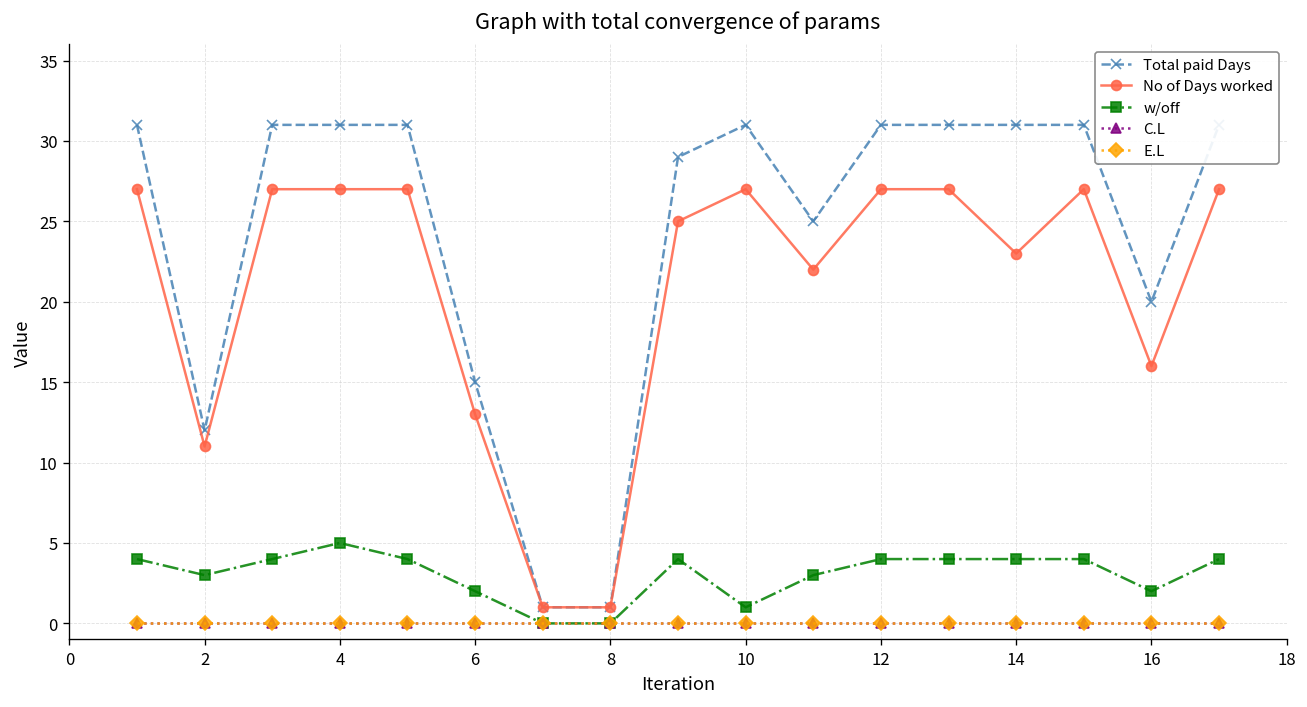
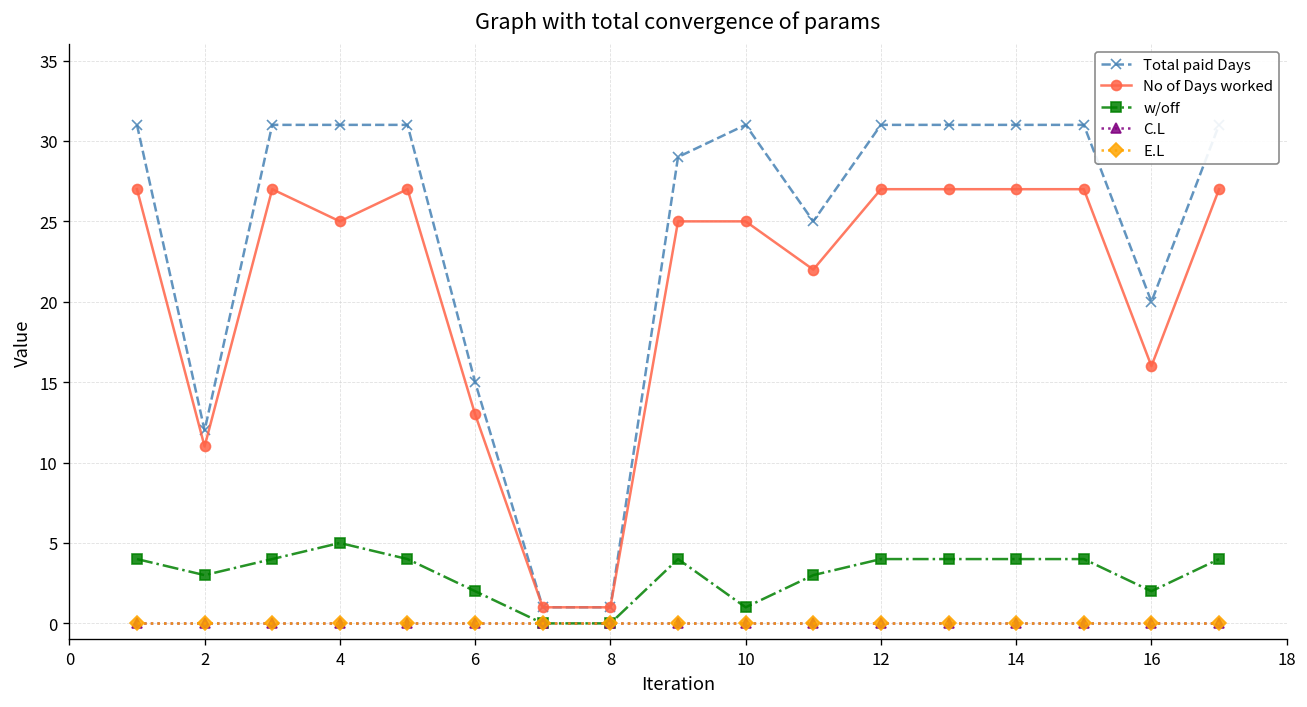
  {
    "Total paid Days": {
      "2": 12,
      "4": 31,
      "6": 15,
      "10": 31,
      "12": 31,
      "14": 31,
      "16": 20
    },
    "No of Days worked": {
      "2": 11,
-     "4": 27,
+     "4": 25,
      "6": 13,
-     "10": 27,
+     "10": 25,
      "12": 27,
-     "14": 23,
+     "14": 27,
      "16": 16
    },
    "w/off": {
      "2": 3,
      "4": 5,
      "6": 2,
      "10": 1,
      "12": 4,
      "14": 4,
      "16": 2
    },
    "E.L": {
      "2": 0,
      "4": 0,
      "6": 0,
      "10": 0,
      "12": 0,
      "14": 0,
      "16": 0
    }
  }
